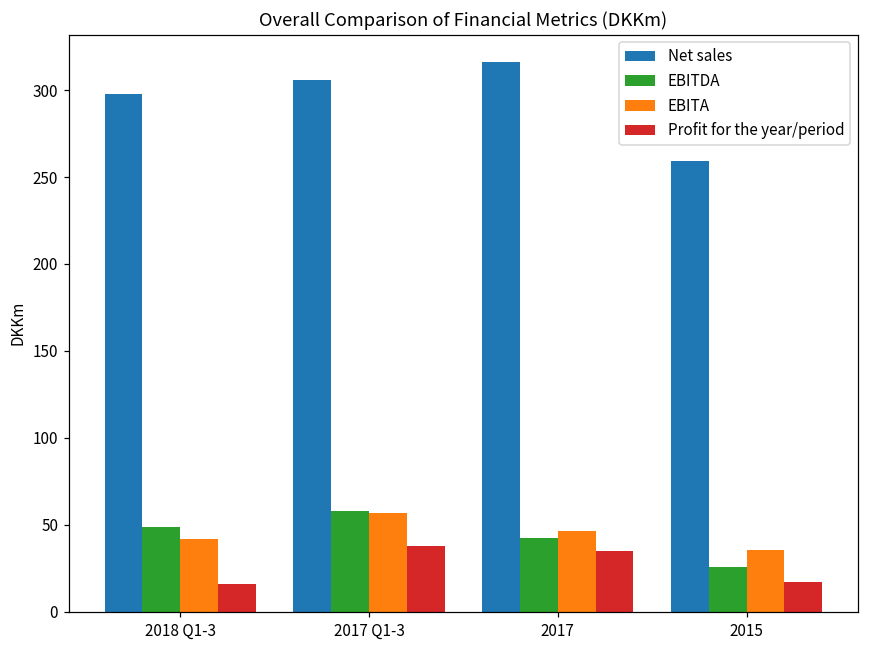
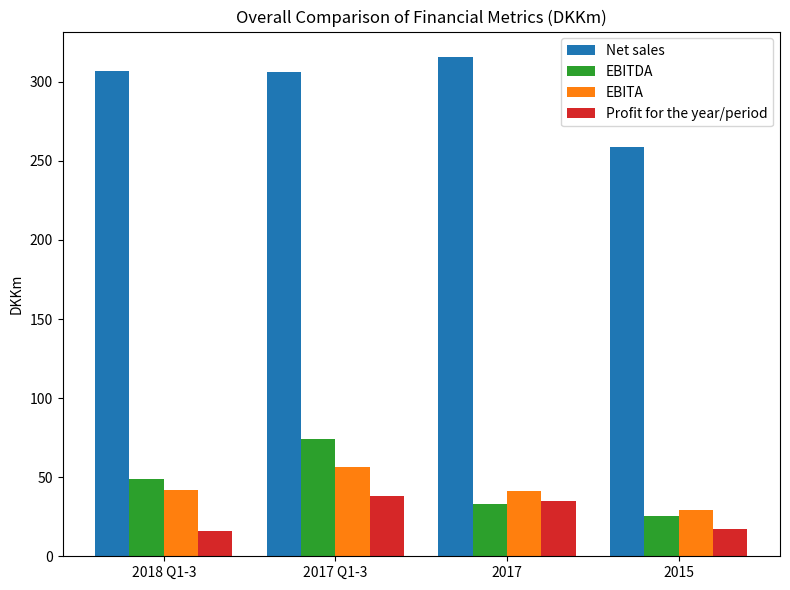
  {
    "Net sales": {
-     "2018 Q1-3": 298,
+     "2018 Q1-3": 307,
      "2017 Q1-3": 306,
      "2017": 316,
      "2015": 259
    },
    "EBITDA": {
      "2018 Q1-3": 49,
-     "2017 Q1-3": 58,
-     "2017": 43,
+     "2017 Q1-3": 74,
+     "2017": 33,
      "2015": 26
    },
    "EBITA": {
      "2018 Q1-3": 42,
      "2017 Q1-3": 57,
-     "2017": 47,
-     "2015": 36
+     "2017": 41,
+     "2015": 29
    },
    "Profit for the year/period": {
      "2018 Q1-3": 16,
      "2017 Q1-3": 38,
      "2017": 35,
      "2015": 17
    }
  }
